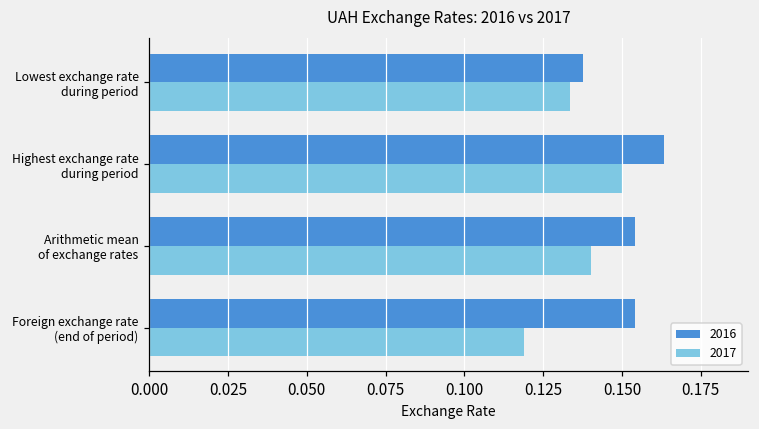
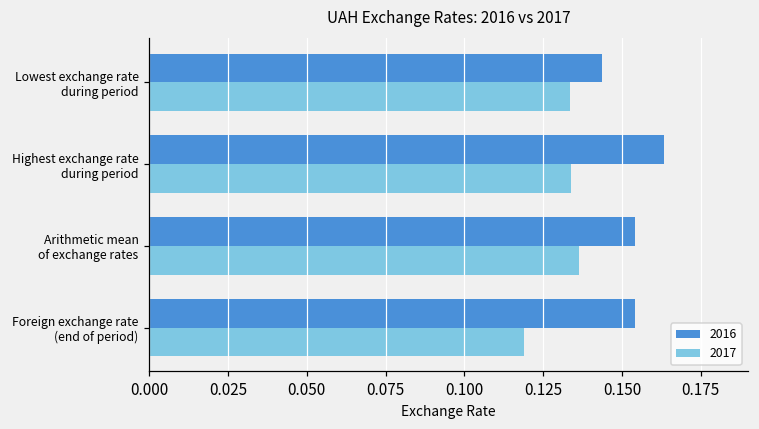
  {
    "2016": {
-     "Lowest exchange rate during period": 0.138,
+     "Lowest exchange rate during period": 0.144,
      "Highest exchange rate during period": 0.163,
      "Arithmetic mean of exchange rates": 0.154,
      "Foreign exchange rate (end of period)": 0.154
    },
    "2017": {
      "Lowest exchange rate during period": 0.134,
-     "Highest exchange rate during period": 0.150,
-     "Arithmetic mean of exchange rates": 0.140,
+     "Highest exchange rate during period": 0.134,
+     "Arithmetic mean of exchange rates": 0.136,
      "Foreign exchange rate (end of period)": 0.119
    }
  }
